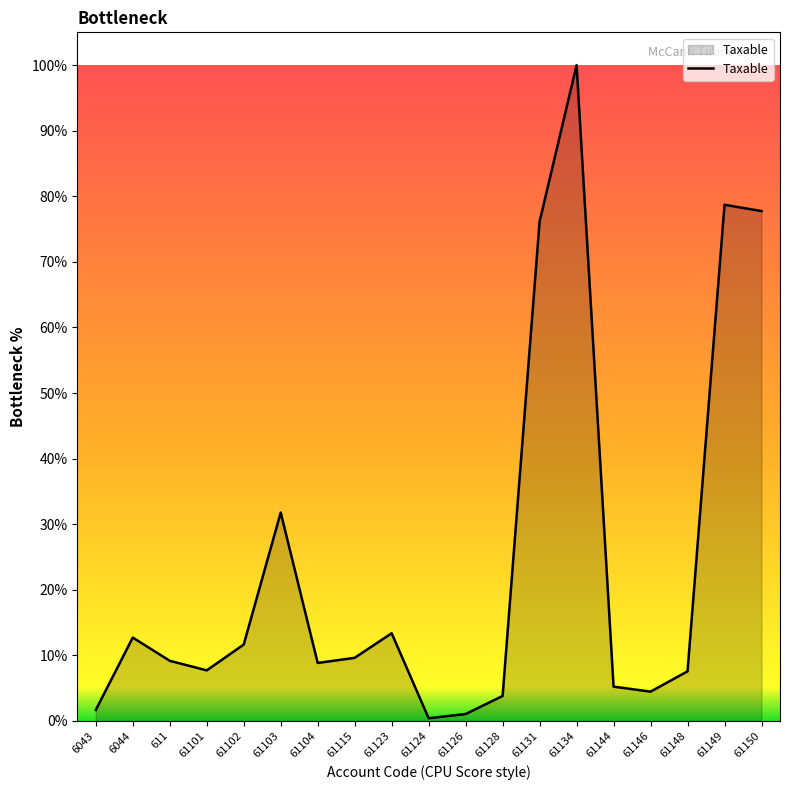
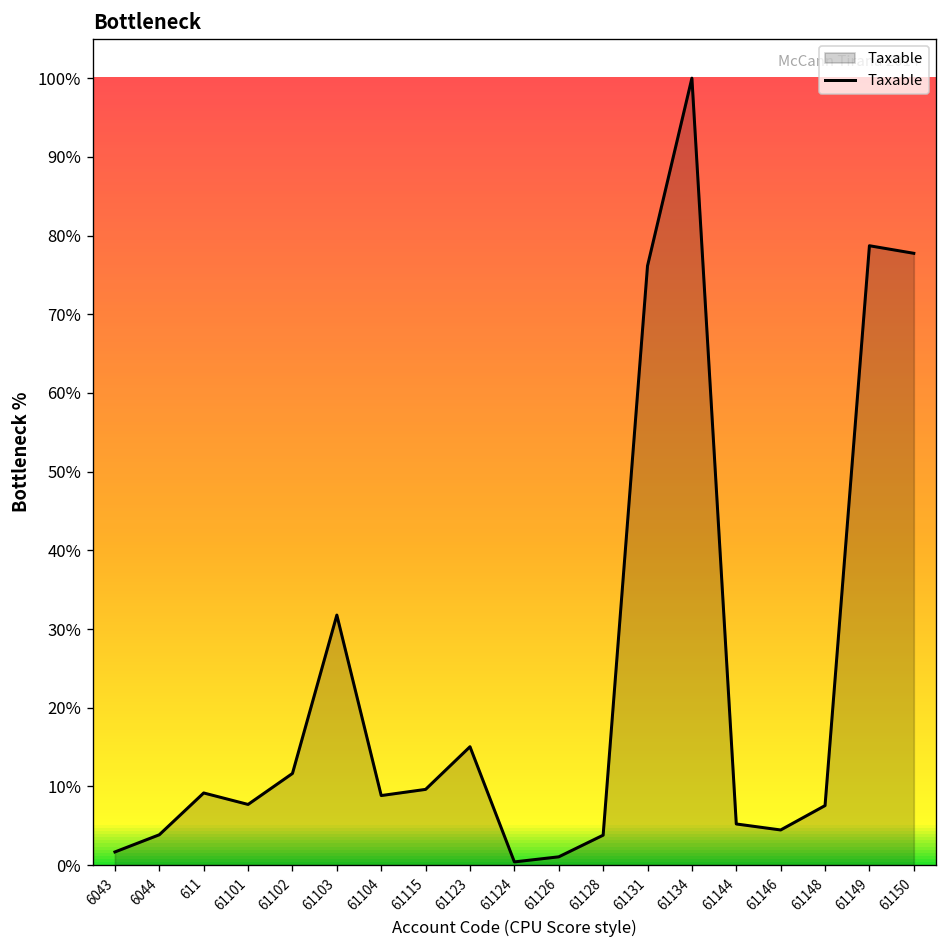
  {
    "6043": "2%",
-   "6044": "13%",
+   "6044": "4%",
    "611": "9%",
    "61101": "8%",
    "61102": "12%",
    "61103": "32%",
    "61104": "9%",
    "61115": "10%",
-   "61123": "13%",
+   "61123": "15%",
    "61124": "0%",
    "61126": "1%",
    "61128": "4%",
    "61131": "76%",
    "61134": "100%",
    "61144": "5%",
    "61146": "4%",
    "61148": "8%",
    "61149": "79%",
    "61150": "78%"
  }
